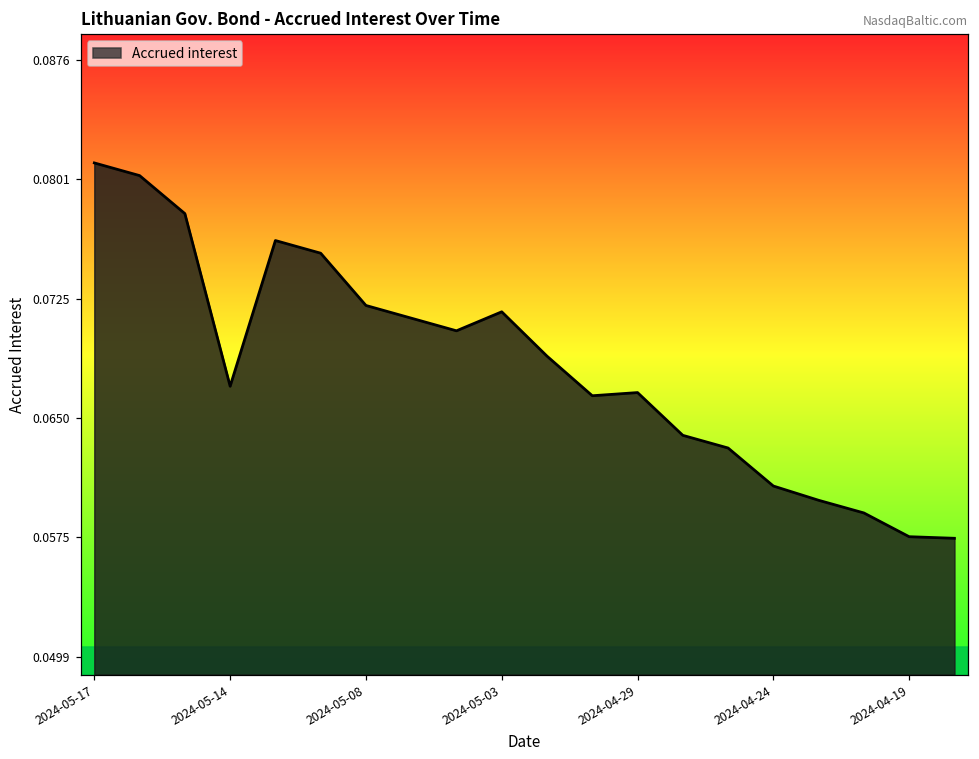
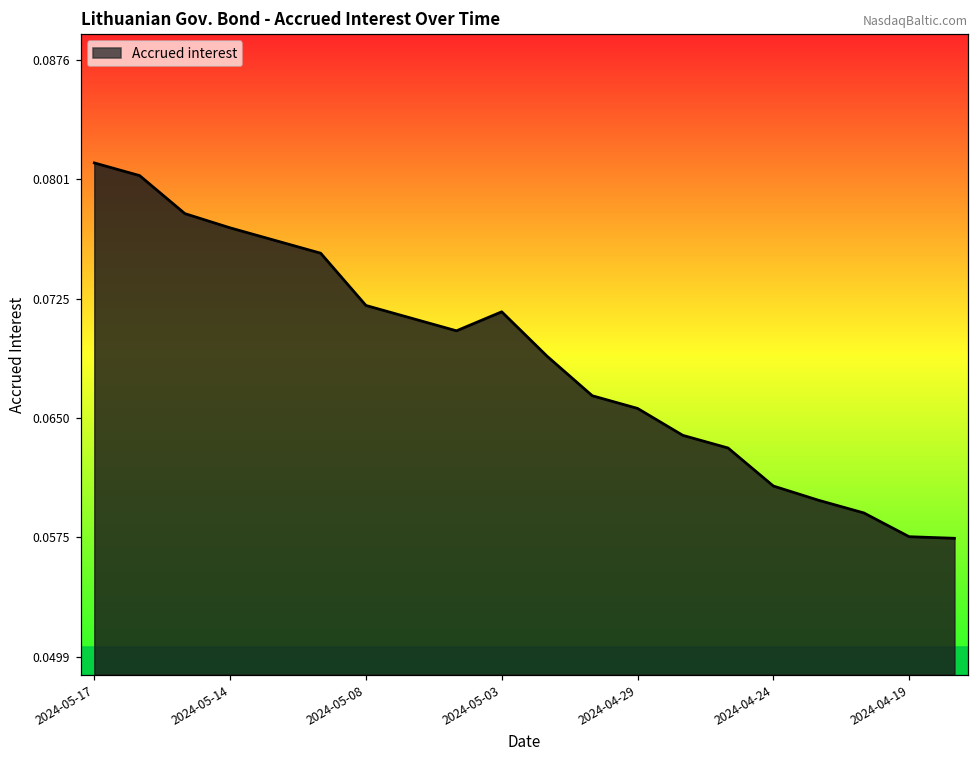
  {
    "2024-05-17": 0.0811,
-   "2024-05-14": 0.067,
+   "2024-05-14": 0.077,
    "2024-05-08": 0.0721,
    "2024-05-03": 0.0717,
-   "2024-04-29": 0.0666,
+   "2024-04-29": 0.0656,
    "2024-04-24": 0.0607,
    "2024-04-19": 0.0575
  }
